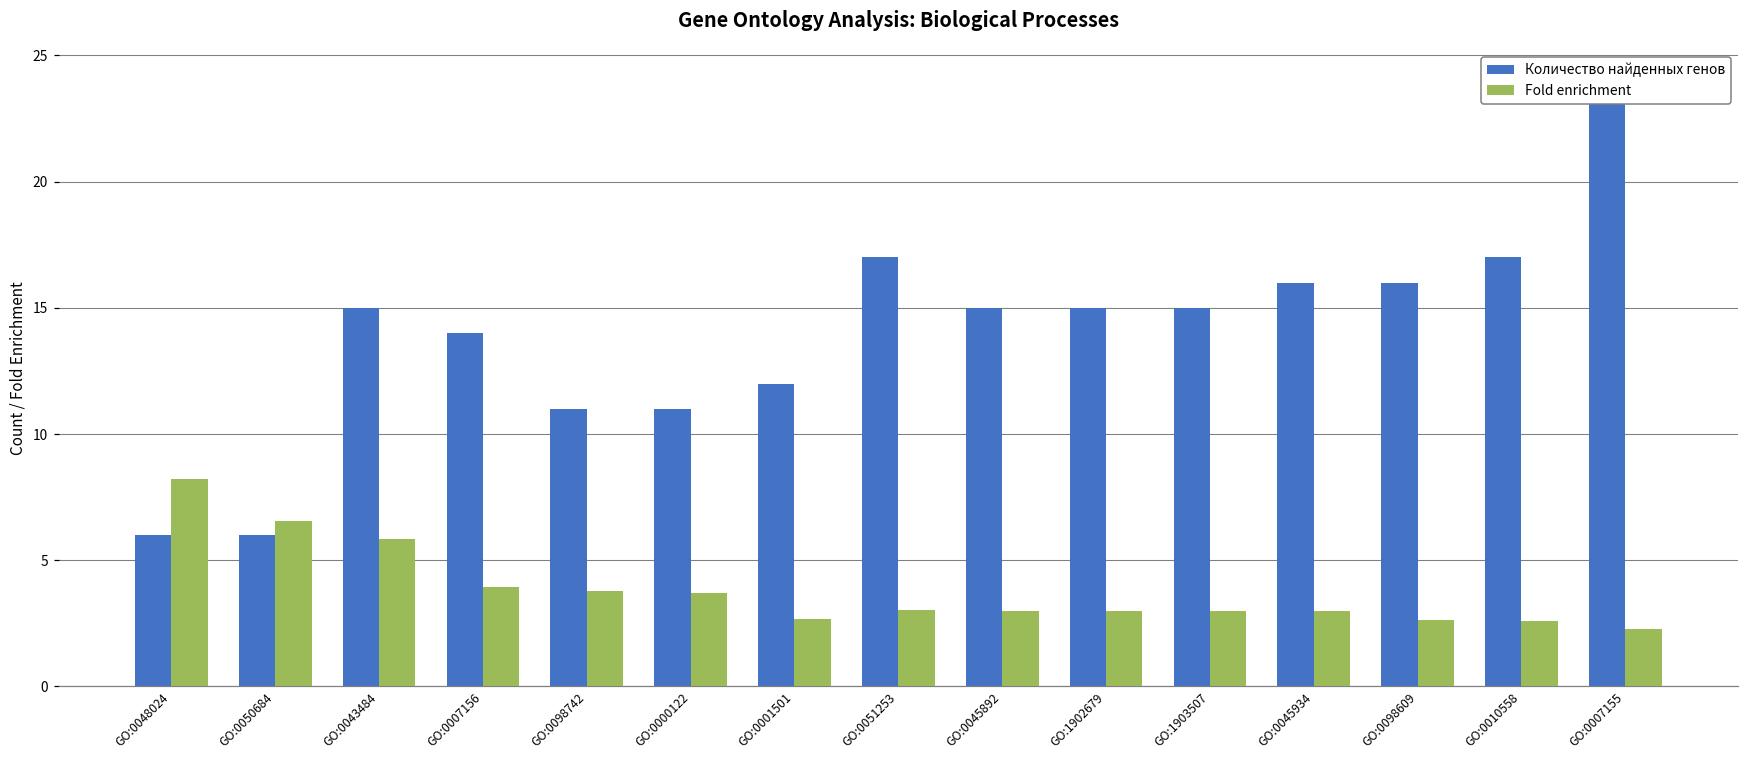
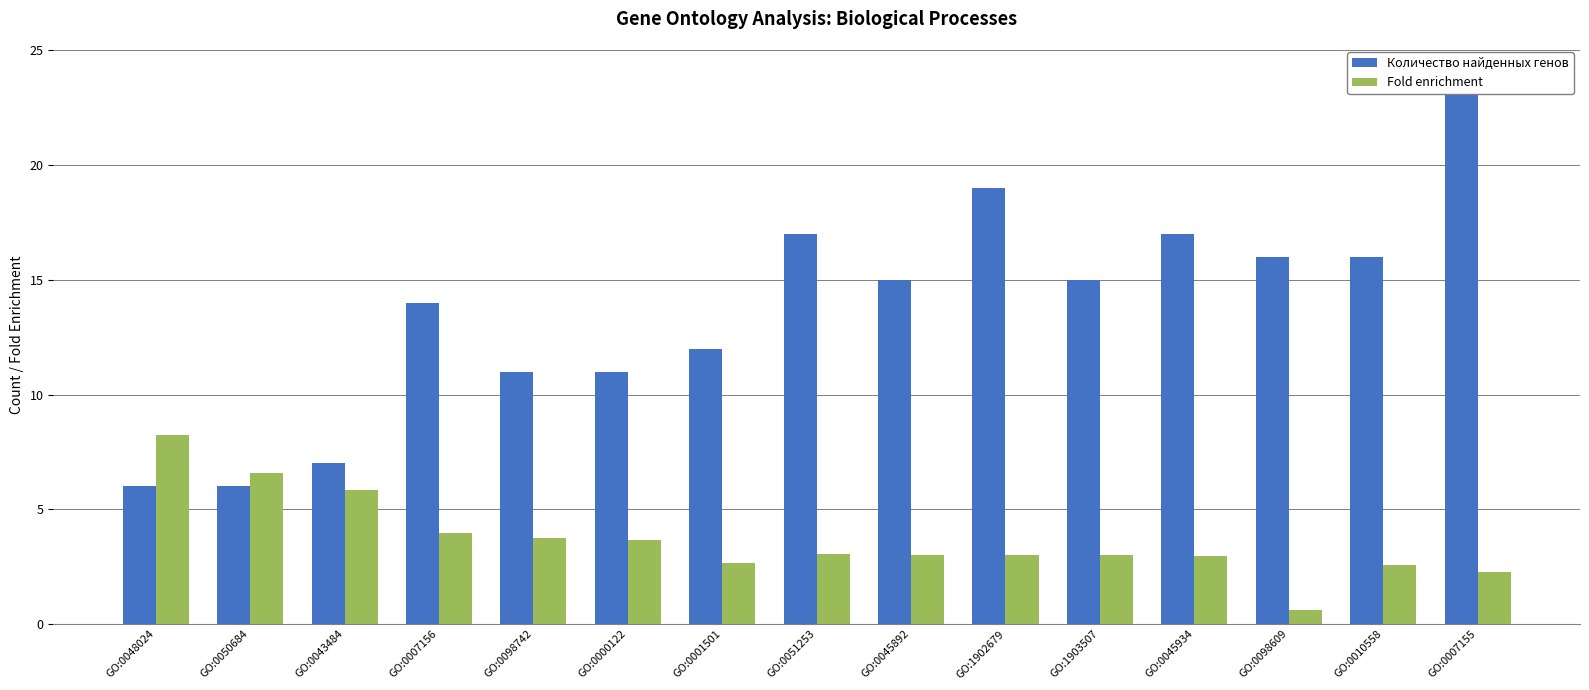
  {
    "Количество найденных генов": {
      "GO:0048024": 6,
      "GO:0050684": 6,
-     "GO:0043484": 15,
+     "GO:0043484": 7,
      "GO:0007156": 14,
      "GO:0098742": 11,
      "GO:0000122": 11,
      "GO:0001501": 12,
      "GO:0051253": 17,
      "GO:0045892": 15,
-     "GO:1902679": 15,
+     "GO:1902679": 19,
      "GO:1903507": 15,
-     "GO:0045934": 16,
+     "GO:0045934": 17,
      "GO:0098609": 16,
-     "GO:0010558": 17
+     "GO:0010558": 16
    },
    "Fold enrichment": {
      "GO:0048024": 8.2,
      "GO:0050684": 6.6,
      "GO:0043484": 5.8,
      "GO:0007156": 4.0,
      "GO:0098742": 3.8,
      "GO:0000122": 3.7,
      "GO:0001501": 2.7,
      "GO:0051253": 3.0,
      "GO:0045892": 3.0,
      "GO:1902679": 3.0,
      "GO:1903507": 3.0,
      "GO:0045934": 3.0,
-     "GO:0098609": 2.6,
+     "GO:0098609": 0.6,
      "GO:0010558": 2.6,
      "GO:0007155": 2.3
    }
  }
